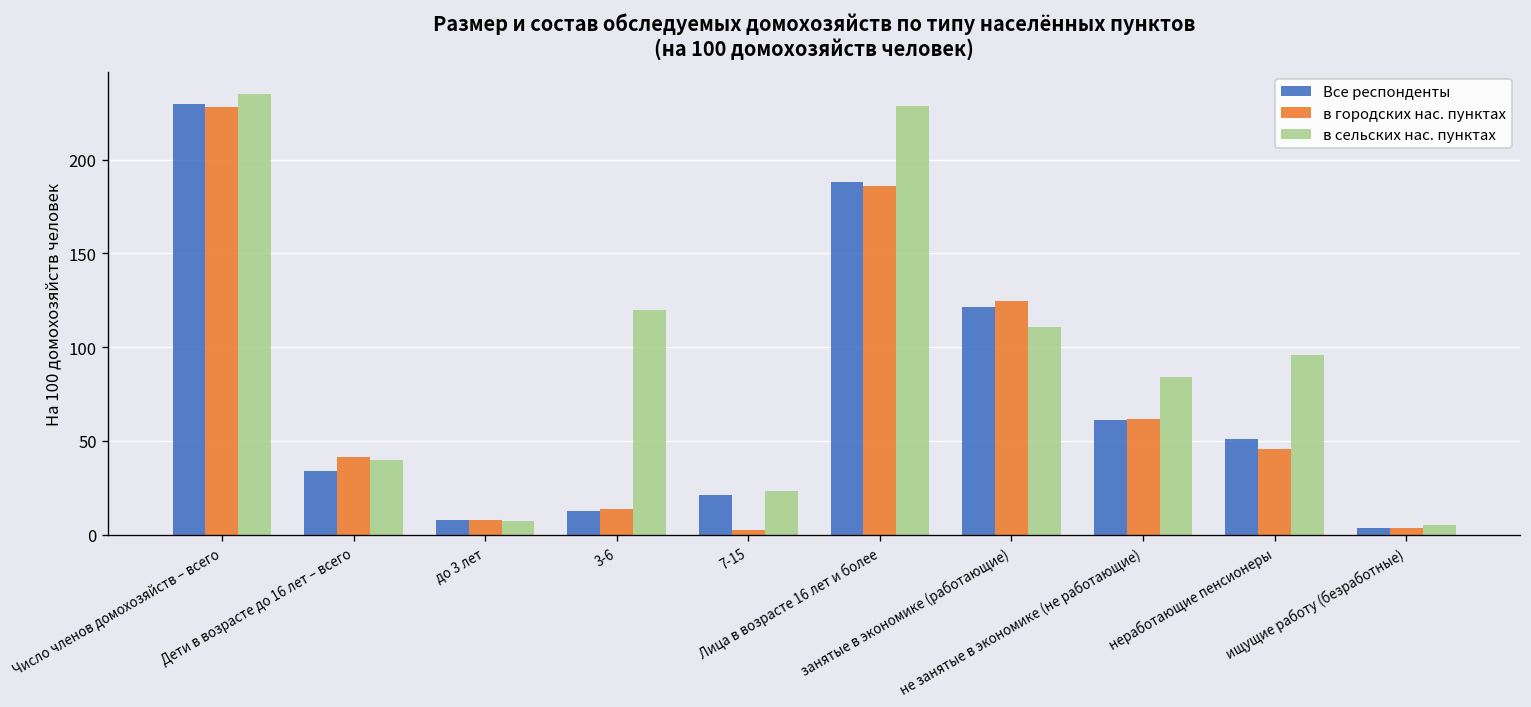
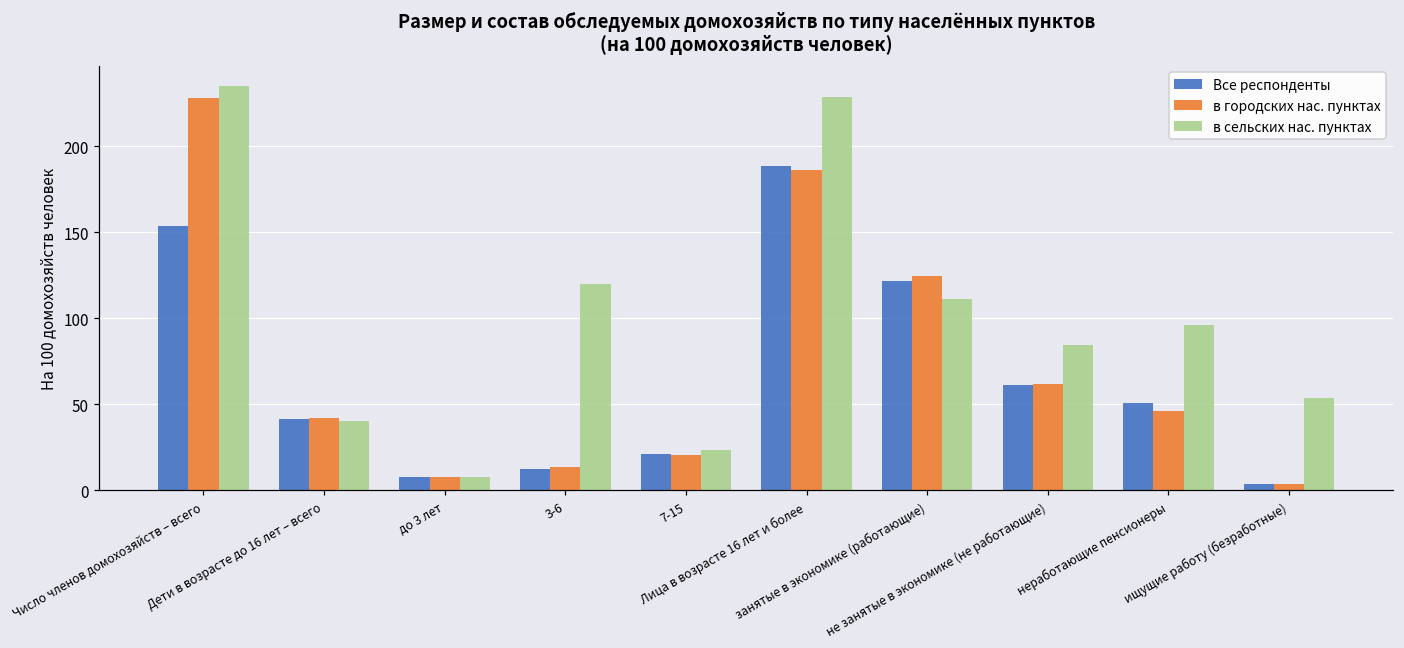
  {
    "Все респонденты": {
-     "Число членов домохозяйств – всего": 230,
-     "Дети в возрасте до 16 лет – всего": 34,
+     "Число членов домохозяйств – всего": 154,
+     "Дети в возрасте до 16 лет – всего": 41,
      "до 3 лет": 8,
      "3-6": 12,
      "7-15": 21,
      "Лица в возрасте 16 лет и более": 188,
      "занятые в экономике (работающие)": 121,
      "не занятые в экономике (не работающие)": 61,
      "неработающие пенсионеры": 51,
      "ищущие работу (безработные)": 4
    },
    "в городских нас. пунктах": {
      "Число членов домохозяйств – всего": 228,
      "Дети в возрасте до 16 лет – всего": 42,
      "до 3 лет": 8,
      "3-6": 13,
-     "7-15": 3,
+     "7-15": 20,
      "Лица в возрасте 16 лет и более": 186,
      "занятые в экономике (работающие)": 125,
      "не занятые в экономике (не работающие)": 62,
      "неработающие пенсионеры": 46,
      "ищущие работу (безработные)": 3
    },
    "в сельских нас. пунктах": {
      "Число членов домохозяйств – всего": 235,
      "Дети в возрасте до 16 лет – всего": 40,
      "до 3 лет": 7,
      "3-6": 120,
      "7-15": 23,
      "Лица в возрасте 16 лет и более": 229,
      "занятые в экономике (работающие)": 111,
      "не занятые в экономике (не работающие)": 84,
      "неработающие пенсионеры": 96,
-     "ищущие работу (безработные)": 5
+     "ищущие работу (безработные)": 53
    }
  }
